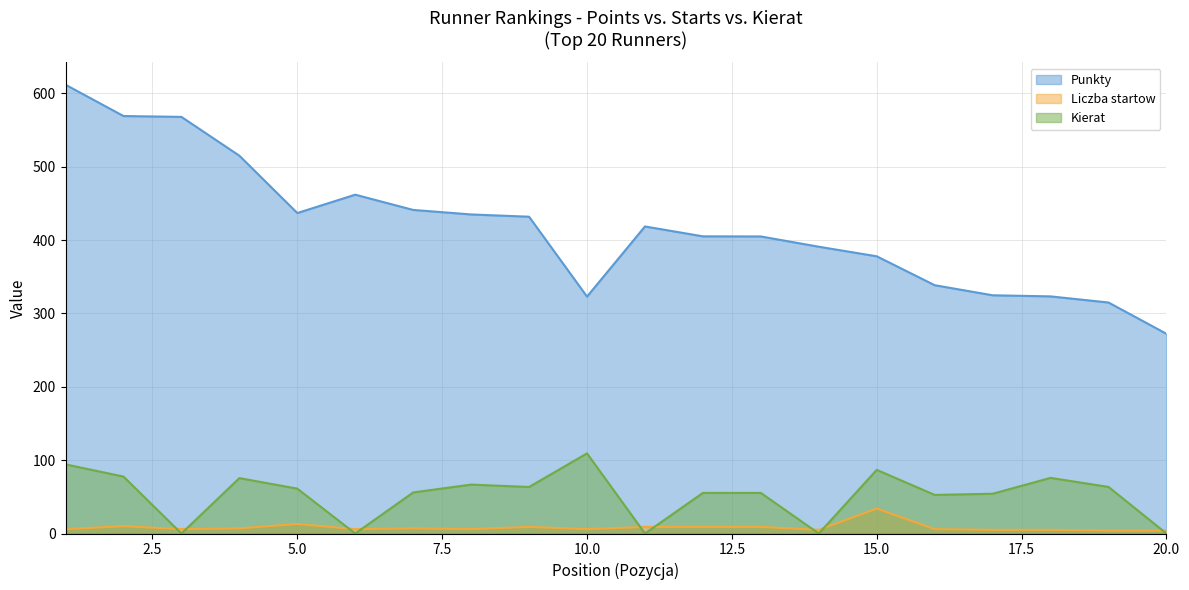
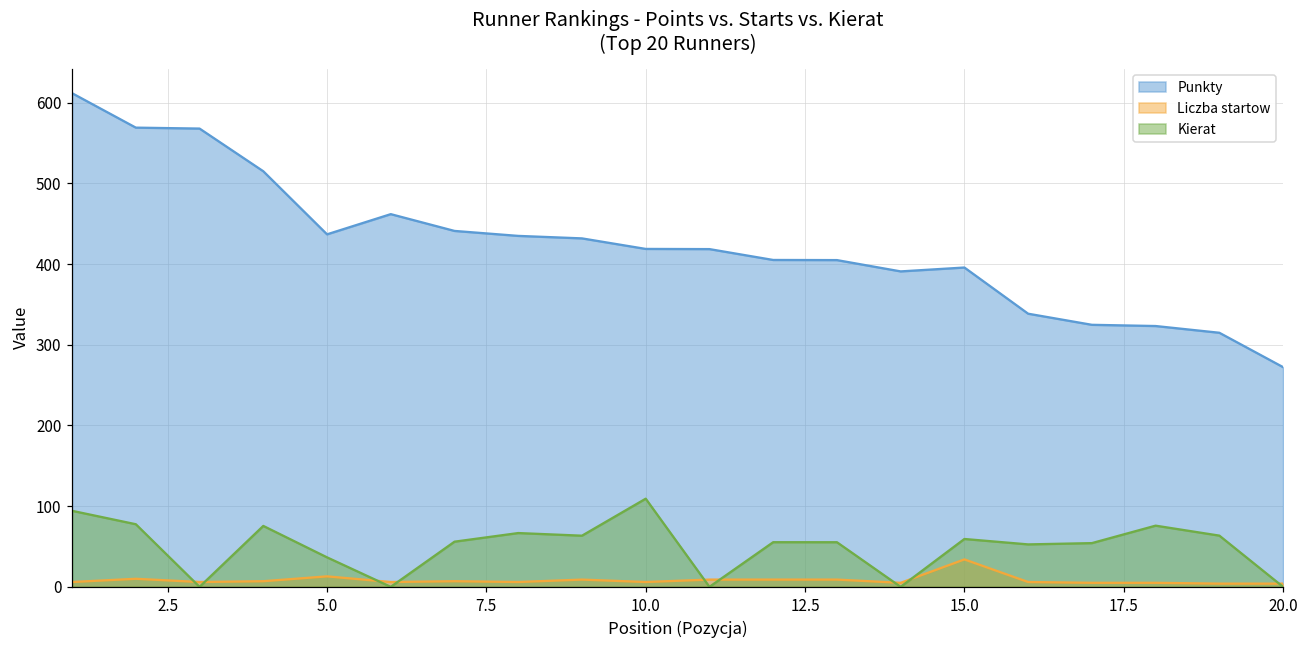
  {
    "Punkty": {
      "5.0": 440,
-     "10.0": 320,
-     "15.0": 380,
+     "10.0": 420,
+     "15.0": 400,
      "20.0": 270
    },
    "Liczba startow": {
      "5.0": 10,
      "10.0": 10,
      "15.0": 30,
      "20.0": 0
    },
    "Kierat": {
-     "5.0": 60,
+     "5.0": 40,
      "10.0": 110,
-     "15.0": 90,
+     "15.0": 60,
      "20.0": 0
    }
  }
